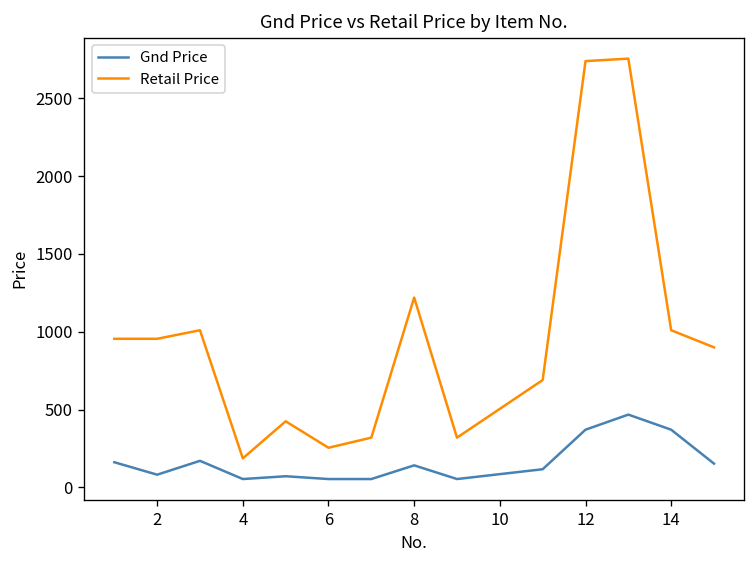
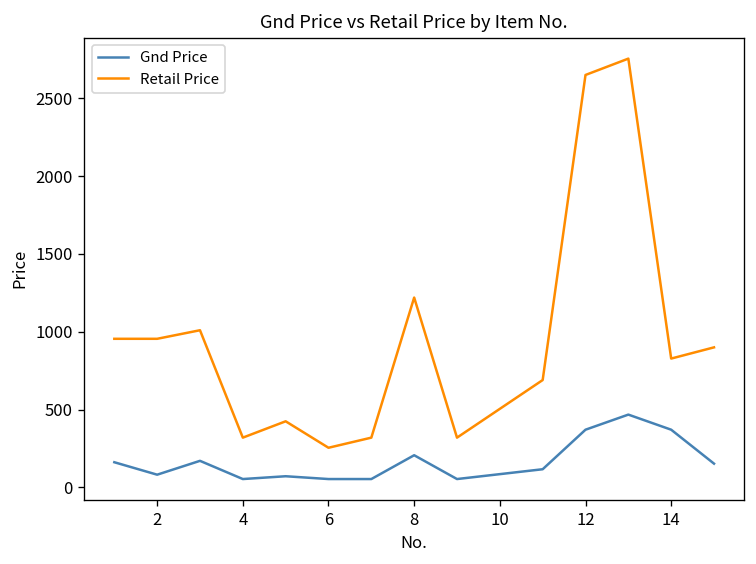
  {
    "Gnd Price": {
      "2": 80,
      "4": 50,
      "6": 50,
-     "8": 140,
+     "8": 210,
      "12": 370,
      "14": 370
    },
    "Retail Price": {
      "2": 960,
-     "4": 190,
+     "4": 320,
      "6": 260,
      "8": 1220,
-     "12": 2740,
-     "14": 1010
+     "12": 2650,
+     "14": 830
    }
  }
